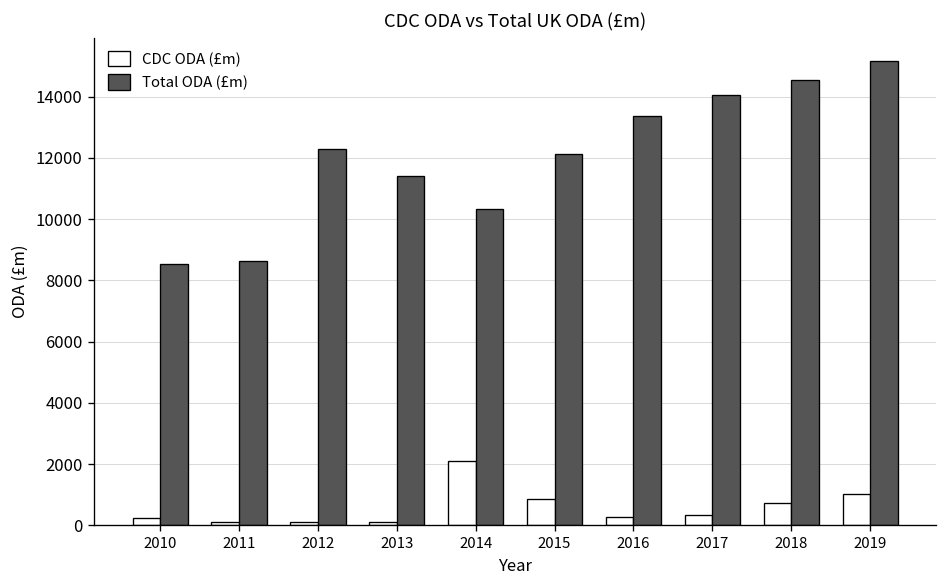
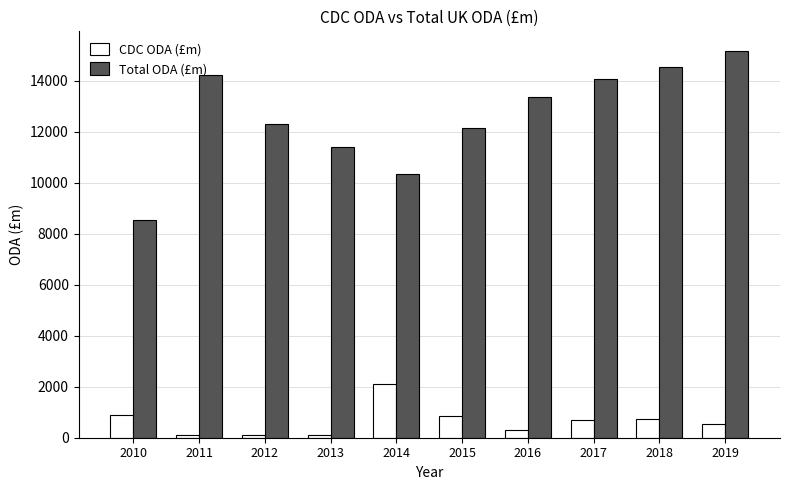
  {
    "CDC ODA (£m)": {
-     "2010": 200,
+     "2010": 900,
      "2012": 100,
      "2013": 100,
      "2014": 2100,
      "2015": 900,
      "2016": 300,
-     "2017": 300,
+     "2017": 700,
      "2018": 700,
-     "2019": 1000
+     "2019": 500
    },
    "Total ODA (£m)": {
      "2010": 8500,
-     "2011": 8600,
+     "2011": 14200,
      "2012": 12300,
      "2013": 11400,
      "2014": 10300,
      "2015": 12100,
      "2016": 13400,
      "2017": 14100,
      "2018": 14600,
      "2019": 15200
    }
  }
